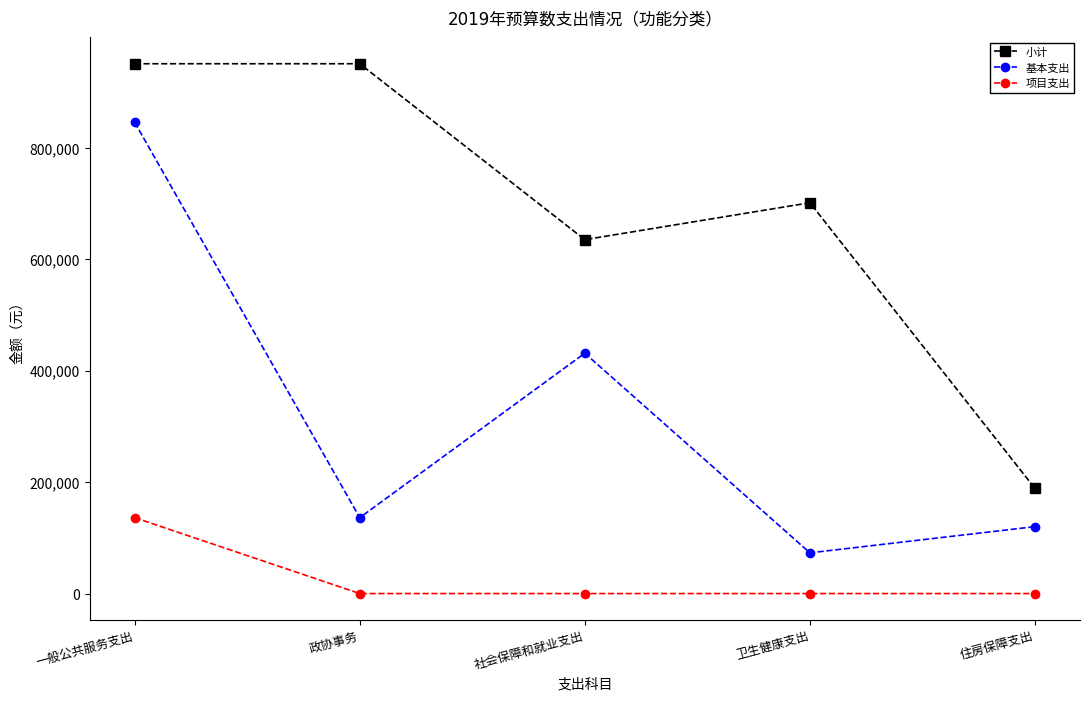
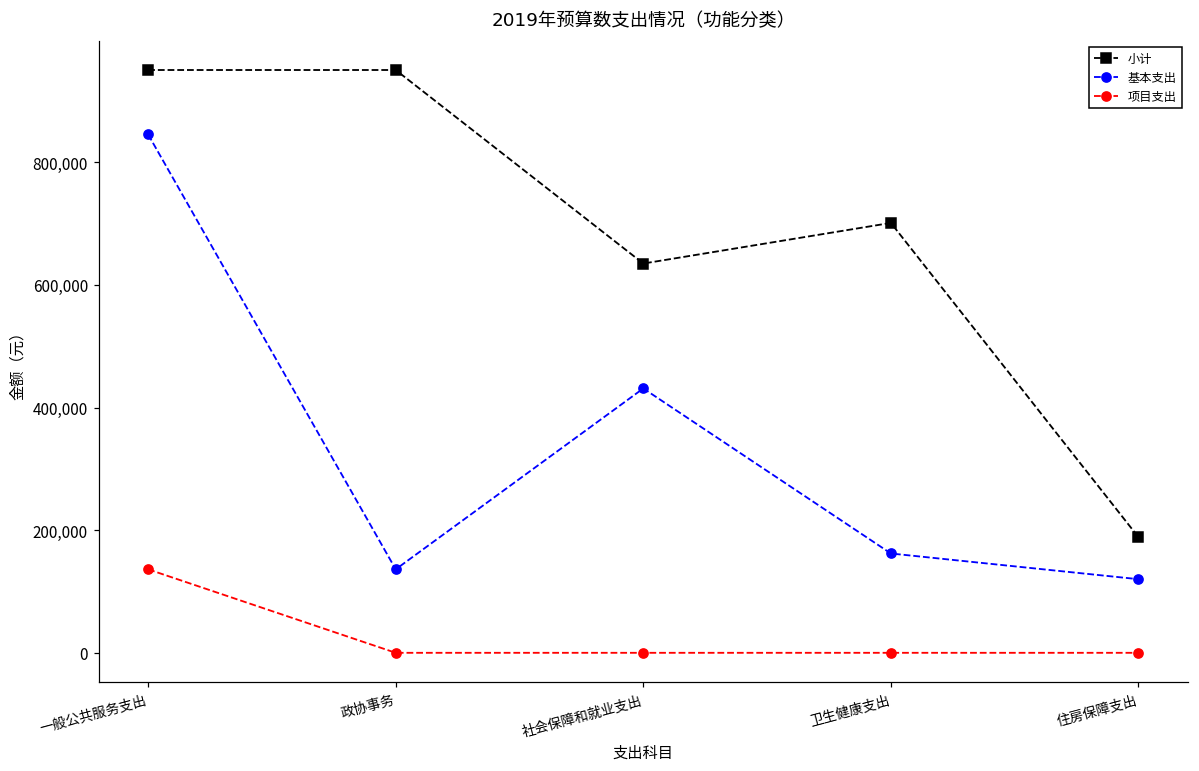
  {
    "小计": {
      "一般公共服务支出": "950,000",
      "政协事务": "950,000",
      "社会保障和就业支出": "630,000",
      "卫生健康支出": "700,000",
      "住房保障支出": "190,000"
    },
    "基本支出": {
      "一般公共服务支出": "850,000",
      "政协事务": "140,000",
      "社会保障和就业支出": "430,000",
-     "卫生健康支出": "70,000",
+     "卫生健康支出": "160,000",
      "住房保障支出": "120,000"
    },
    "项目支出": {
      "一般公共服务支出": "140,000",
      "政协事务": "0",
      "社会保障和就业支出": "0",
      "卫生健康支出": "0",
      "住房保障支出": "0"
    }
  }
